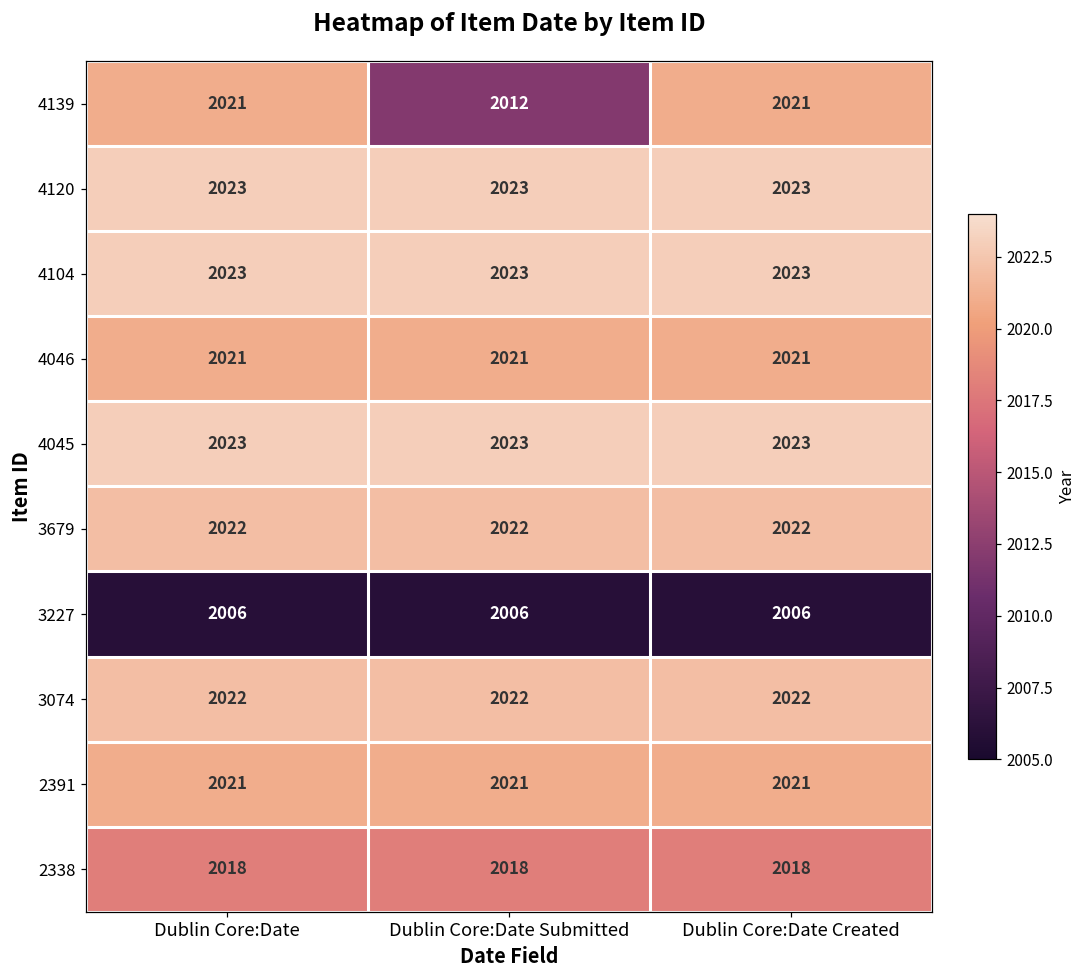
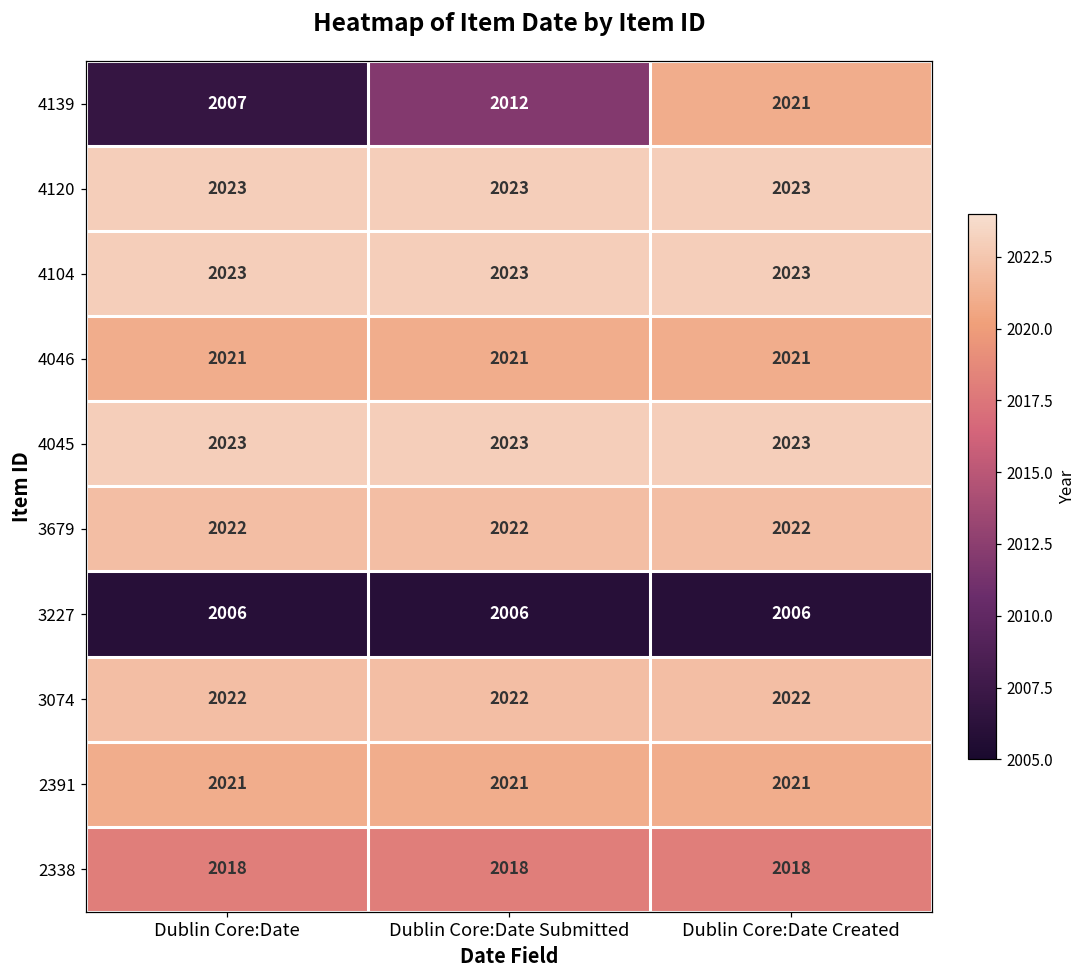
  {
    "4139": {
-     "Dublin Core:Date": 2021,
+     "Dublin Core:Date": 2007,
      "Dublin Core:Date Submitted": 2012,
      "Dublin Core:Date Created": 2021
    },
    "4120": {
      "Dublin Core:Date": 2023,
      "Dublin Core:Date Submitted": 2023,
      "Dublin Core:Date Created": 2023
    },
    "4104": {
      "Dublin Core:Date": 2023,
      "Dublin Core:Date Submitted": 2023,
      "Dublin Core:Date Created": 2023
    },
    "4046": {
      "Dublin Core:Date": 2021,
      "Dublin Core:Date Submitted": 2021,
      "Dublin Core:Date Created": 2021
    },
    "4045": {
      "Dublin Core:Date": 2023,
      "Dublin Core:Date Submitted": 2023,
      "Dublin Core:Date Created": 2023
    },
    "3679": {
      "Dublin Core:Date": 2022,
      "Dublin Core:Date Submitted": 2022,
      "Dublin Core:Date Created": 2022
    },
    "3227": {
      "Dublin Core:Date": 2006,
      "Dublin Core:Date Submitted": 2006,
      "Dublin Core:Date Created": 2006
    },
    "3074": {
      "Dublin Core:Date": 2022,
      "Dublin Core:Date Submitted": 2022,
      "Dublin Core:Date Created": 2022
    },
    "2391": {
      "Dublin Core:Date": 2021,
      "Dublin Core:Date Submitted": 2021,
      "Dublin Core:Date Created": 2021
    },
    "2338": {
      "Dublin Core:Date": 2018,
      "Dublin Core:Date Submitted": 2018,
      "Dublin Core:Date Created": 2018
    }
  }
